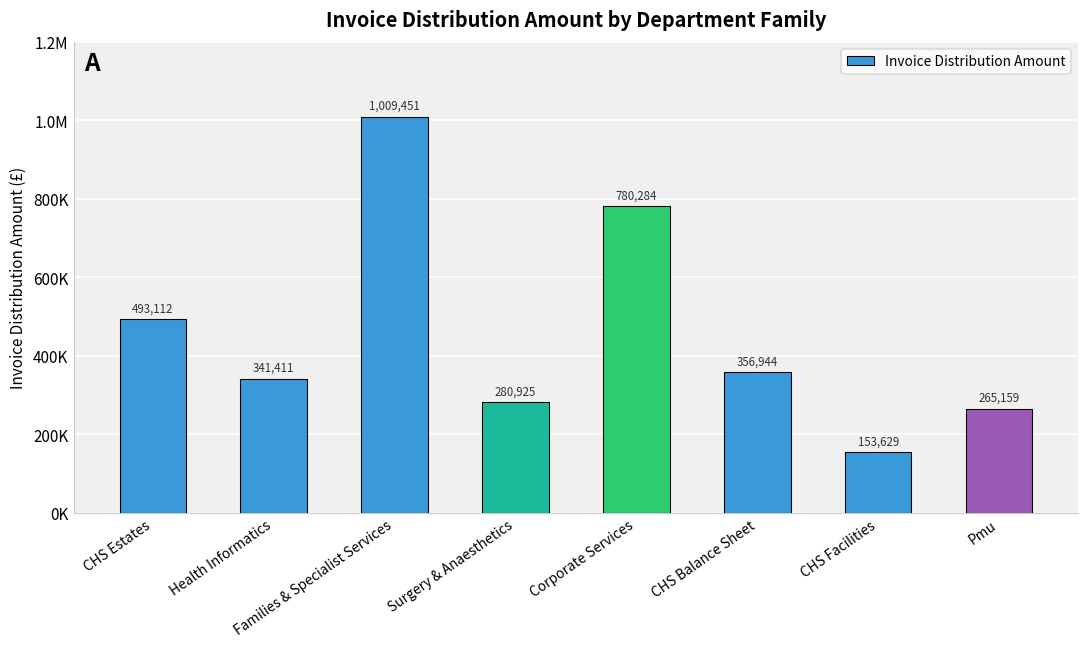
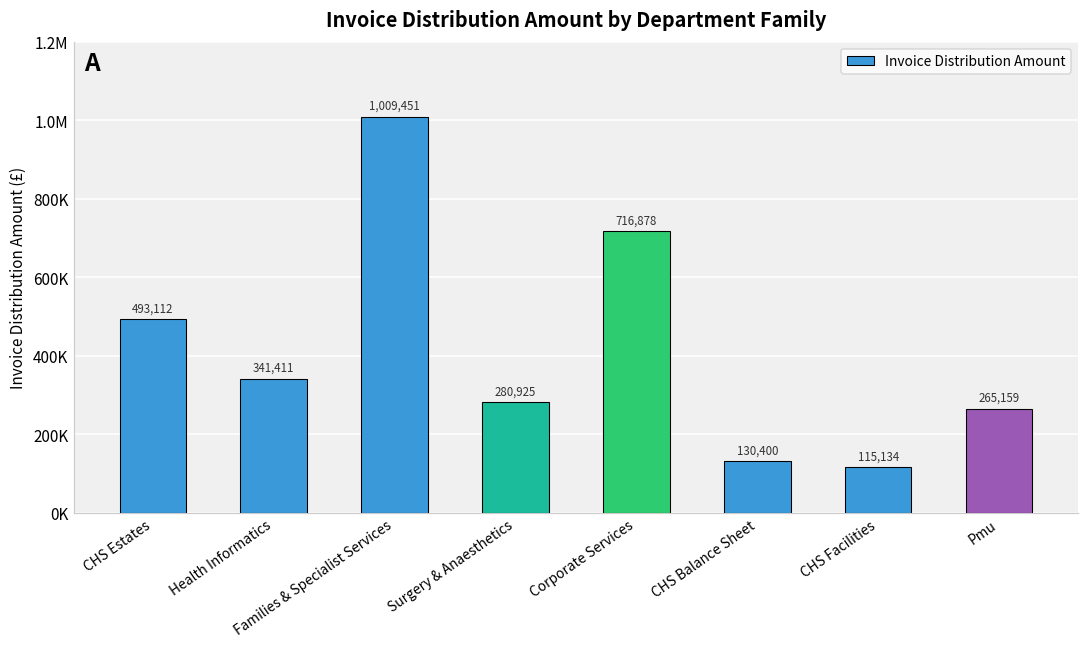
  {
    "CHS Estates": "493,112",
    "Health Informatics": "341,411",
    "Families & Specialist Services": "1,009,451",
    "Surgery & Anaesthetics": "280,925",
-   "Corporate Services": "780,284",
-   "CHS Balance Sheet": "356,944",
-   "CHS Facilities": "153,629",
+   "Corporate Services": "716,878",
+   "CHS Balance Sheet": "130,400",
+   "CHS Facilities": "115,134",
    "Pmu": "265,159"
  }
